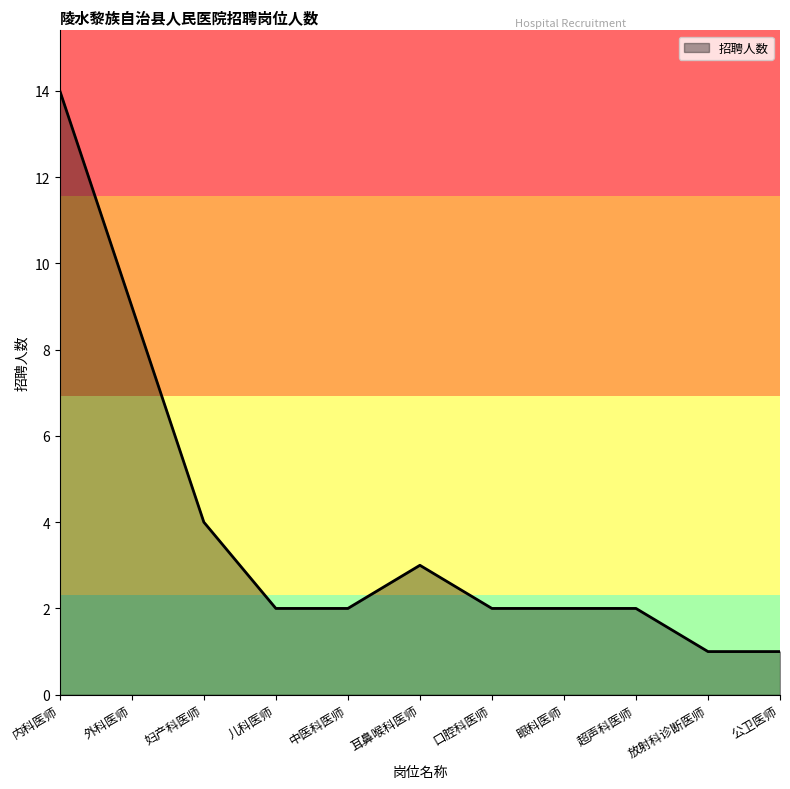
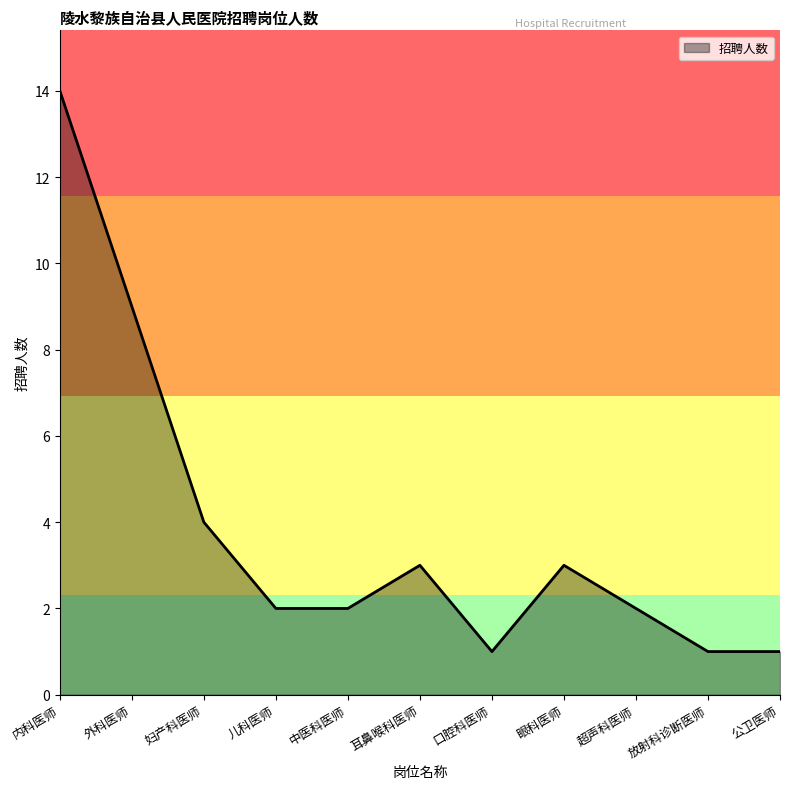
  {
    "内科医师": 14,
    "外科医师": 9,
    "妇产科医师": 4,
    "儿科医师": 2,
    "中医科医师": 2,
    "耳鼻喉科医师": 3,
-   "口腔科医师": 2,
-   "眼科医师": 2,
+   "口腔科医师": 1,
+   "眼科医师": 3,
    "超声科医师": 2,
    "放射科诊断医师": 1,
    "公卫医师": 1
  }
